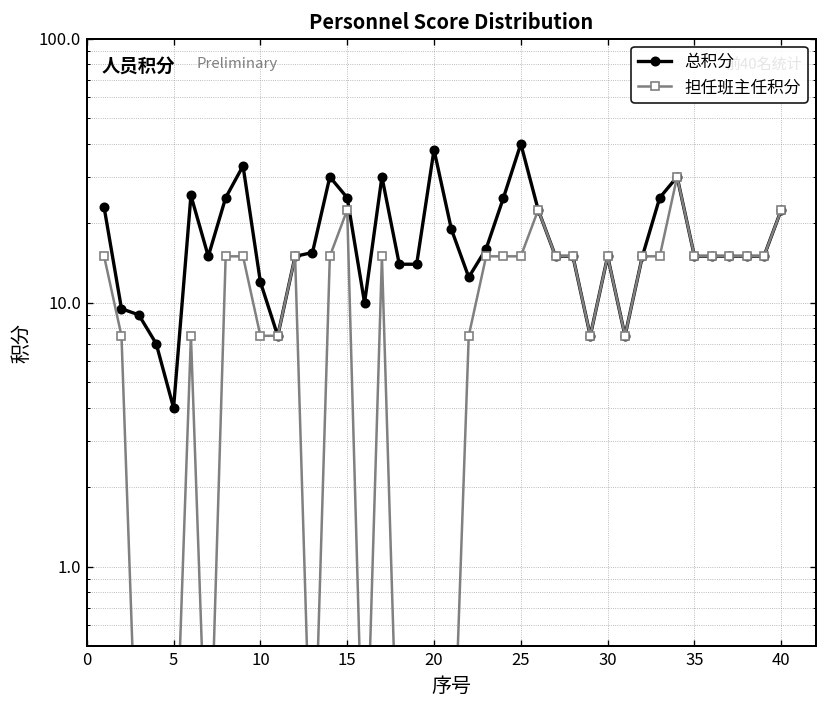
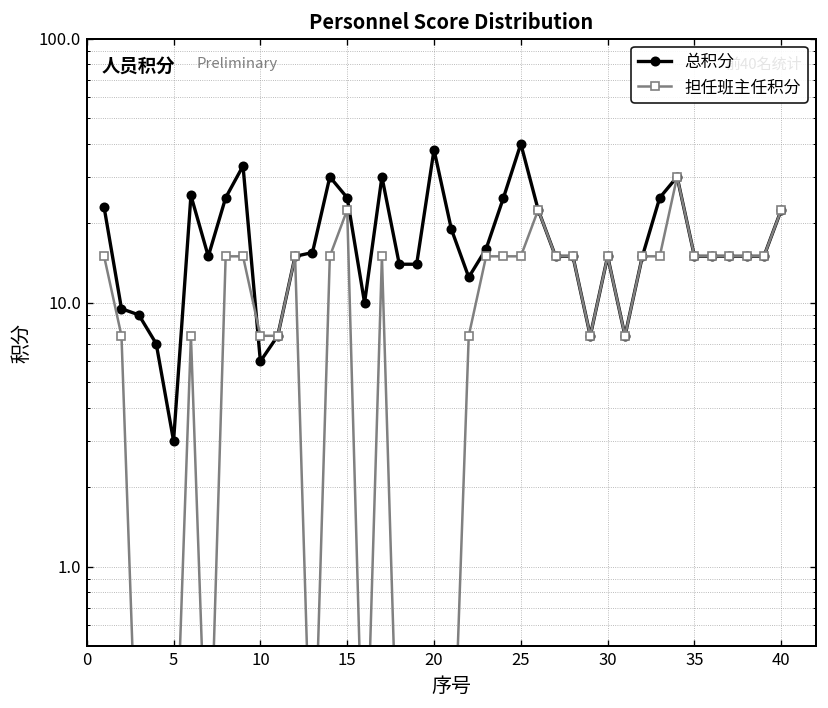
  {
    "总积分": {
-     "5": 4,
-     "10": 12,
+     "5": 3,
+     "10": 6,
      "15": 25,
      "20": 38,
      "25": 40
    },
    "担任班主任积分": {
      "10": 7.5,
      "15": 23,
      "25": 15
    }
  }
